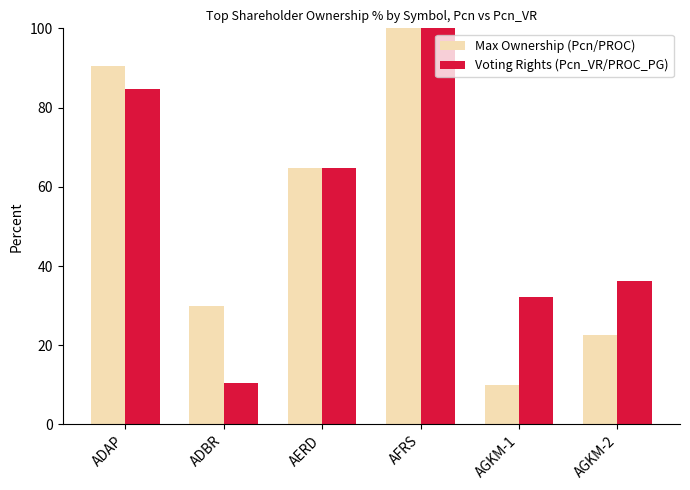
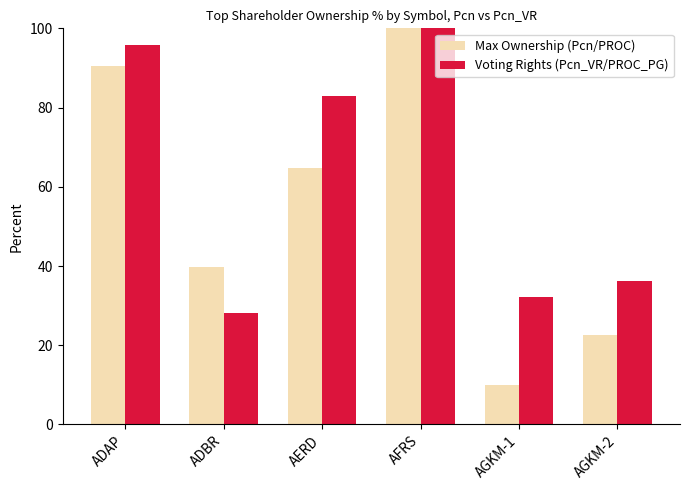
  {
    "Max Ownership (Pcn/PROC)": {
      "ADAP": 90,
-     "ADBR": 30,
+     "ADBR": 40,
      "AERD": 65,
      "AFRS": 100,
      "AGKM-1": 10,
      "AGKM-2": 22
    },
    "Voting Rights (Pcn_VR/PROC_PG)": {
-     "ADAP": 85,
-     "ADBR": 10,
-     "AERD": 65,
+     "ADAP": 96,
+     "ADBR": 28,
+     "AERD": 83,
      "AFRS": 100,
      "AGKM-1": 32,
      "AGKM-2": 36
    }
  }
